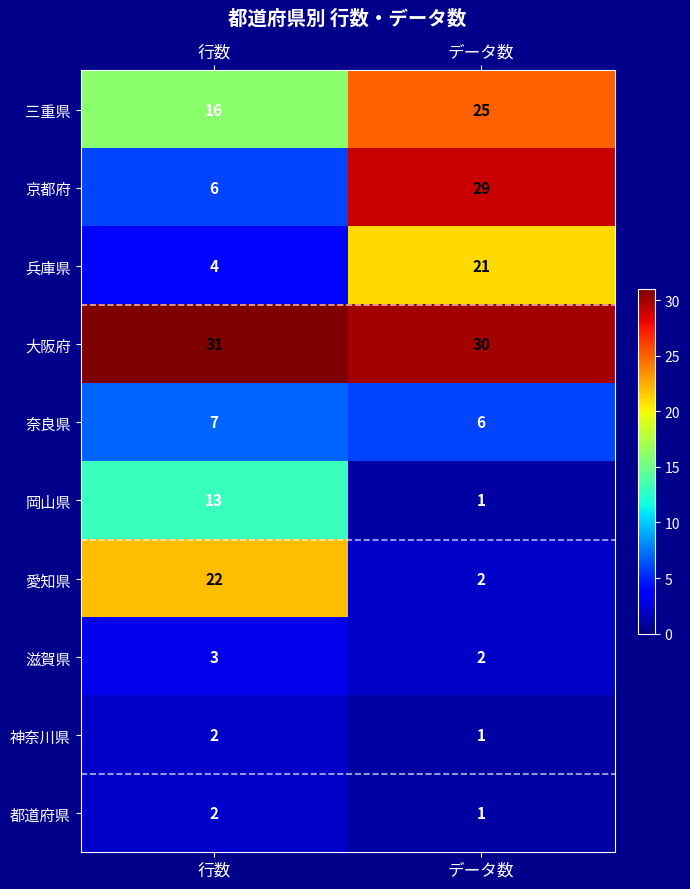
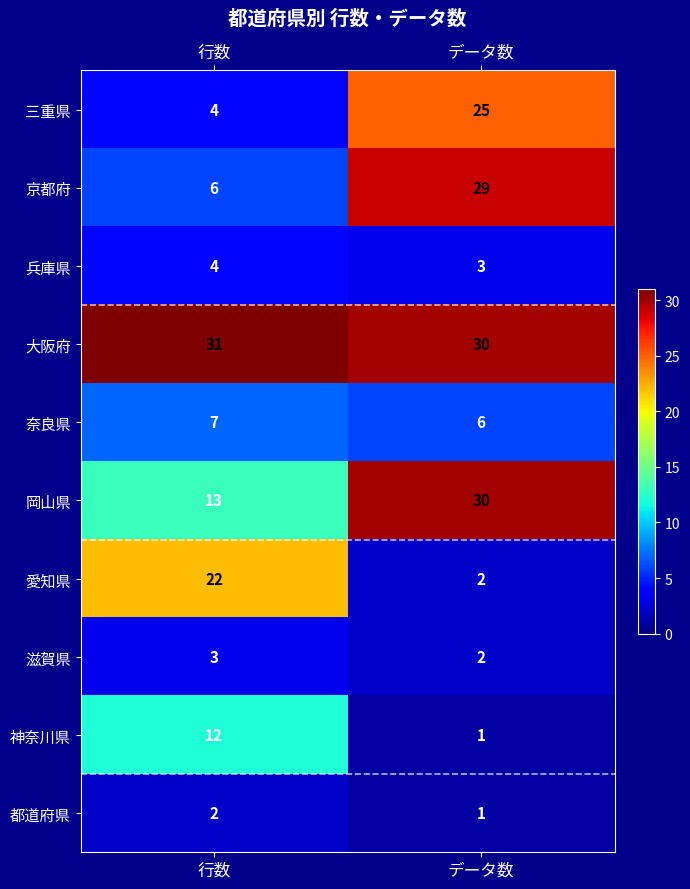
  {
    "三重県": {
-     "行数": 16,
+     "行数": 4,
      "データ数": 25
    },
    "京都府": {
      "行数": 6,
      "データ数": 29
    },
    "兵庫県": {
      "行数": 4,
-     "データ数": 21
+     "データ数": 3
    },
    "大阪府": {
      "行数": 31,
      "データ数": 30
    },
    "奈良県": {
      "行数": 7,
      "データ数": 6
    },
    "岡山県": {
      "行数": 13,
-     "データ数": 1
+     "データ数": 30
    },
    "愛知県": {
      "行数": 22,
      "データ数": 2
    },
    "滋賀県": {
      "行数": 3,
      "データ数": 2
    },
    "神奈川県": {
-     "行数": 2,
+     "行数": 12,
      "データ数": 1
    },
    "都道府県": {
      "行数": 2,
      "データ数": 1
    }
  }
